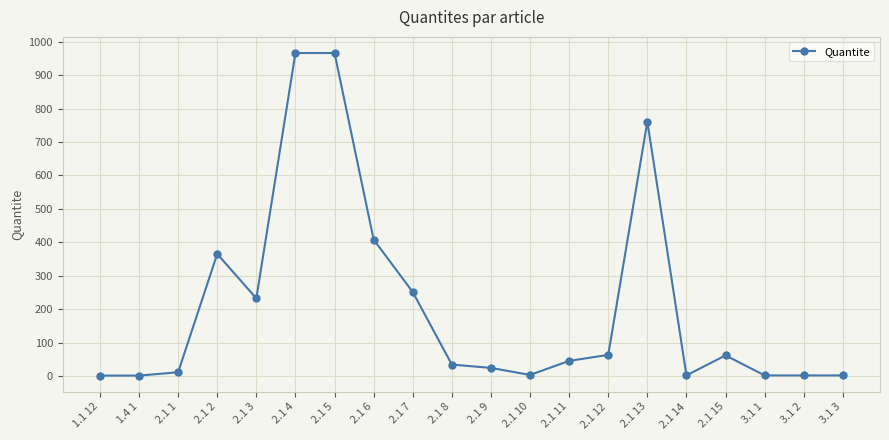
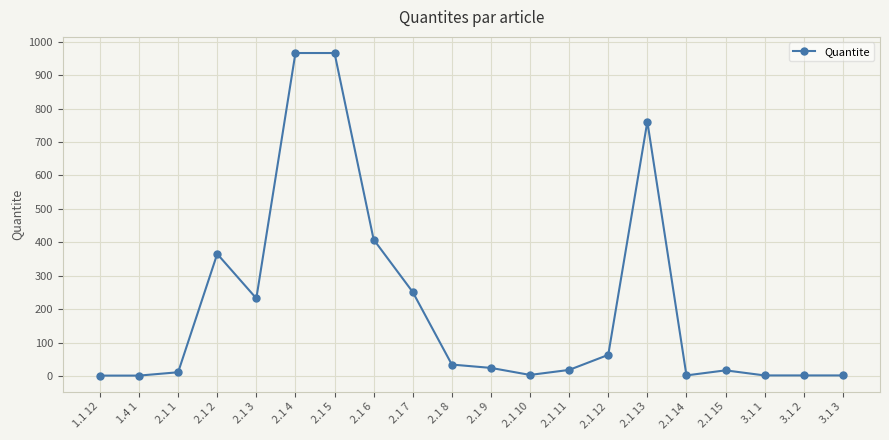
  {
    "1.1 12": 0,
    "1.4 1": 0,
    "2.1 1": 10,
    "2.1 2": 370,
    "2.1 3": 230,
    "2.1 4": 970,
    "2.1 5": 970,
    "2.1 6": 410,
    "2.1 7": 250,
    "2.1 8": 30,
    "2.1 9": 20,
    "2.1 10": 0,
-   "2.1 11": 50,
+   "2.1 11": 20,
    "2.1 12": 60,
    "2.1 13": 760,
    "2.1 14": 0,
-   "2.1 15": 60,
+   "2.1 15": 20,
    "3.1 1": 0,
    "3.1 2": 0,
    "3.1 3": 0
  }
